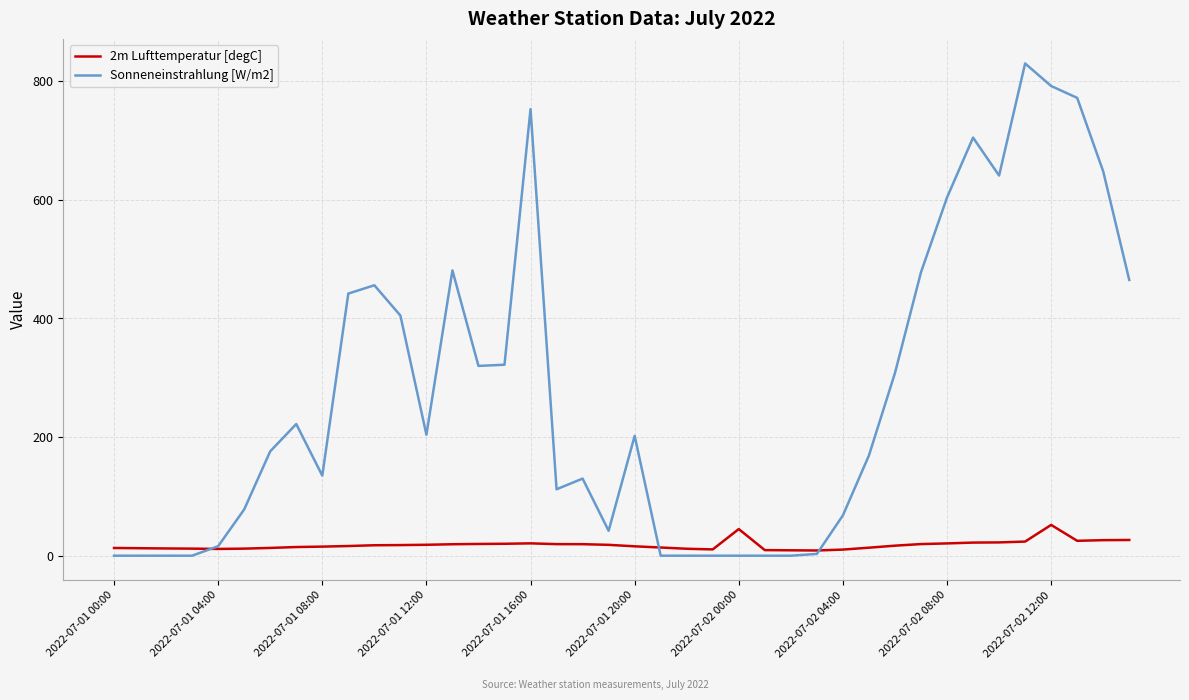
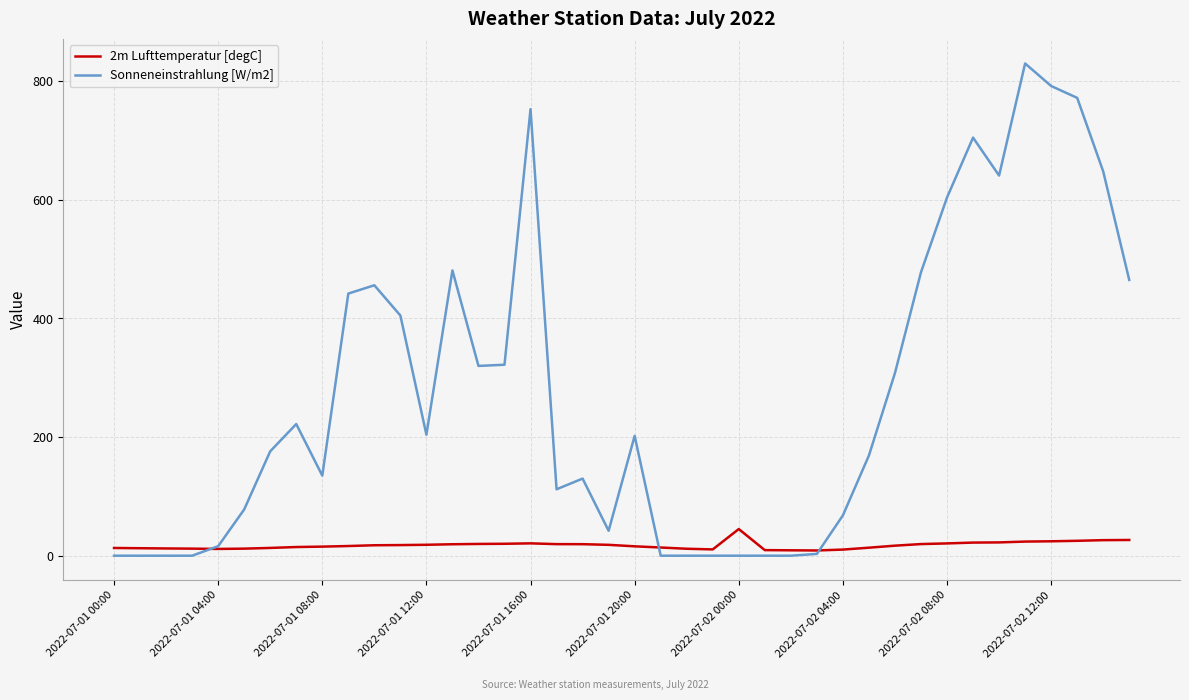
  {
    "2m Lufttemperatur [degC]": {
      "2022-07-01 00:00": 10,
      "2022-07-01 04:00": 10,
      "2022-07-01 08:00": 20,
      "2022-07-01 12:00": 20,
      "2022-07-01 16:00": 20,
      "2022-07-01 20:00": 20,
      "2022-07-02 00:00": 40,
      "2022-07-02 04:00": 10,
      "2022-07-02 08:00": 20,
-     "2022-07-02 12:00": 50
+     "2022-07-02 12:00": 20
    },
    "Sonneneinstrahlung [W/m2]": {
      "2022-07-01 00:00": 0,
      "2022-07-01 04:00": 20,
      "2022-07-01 08:00": 140,
      "2022-07-01 12:00": 200,
      "2022-07-01 16:00": 750,
      "2022-07-01 20:00": 200,
      "2022-07-02 00:00": 0,
      "2022-07-02 04:00": 70,
      "2022-07-02 08:00": 600,
      "2022-07-02 12:00": 790
    }
  }
